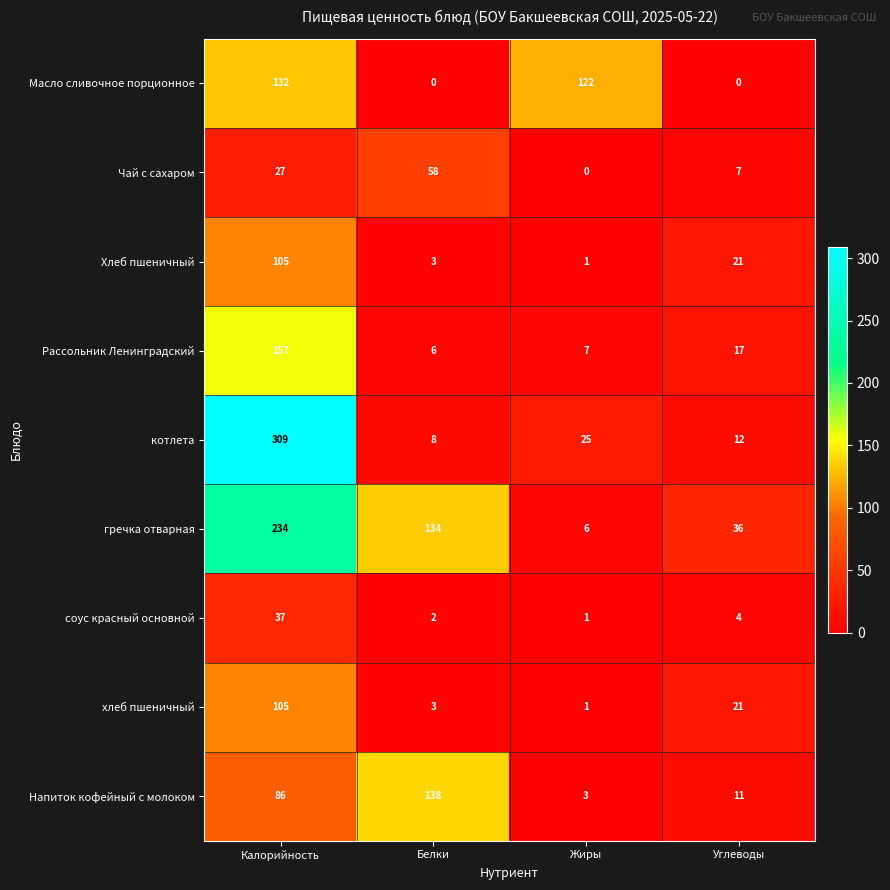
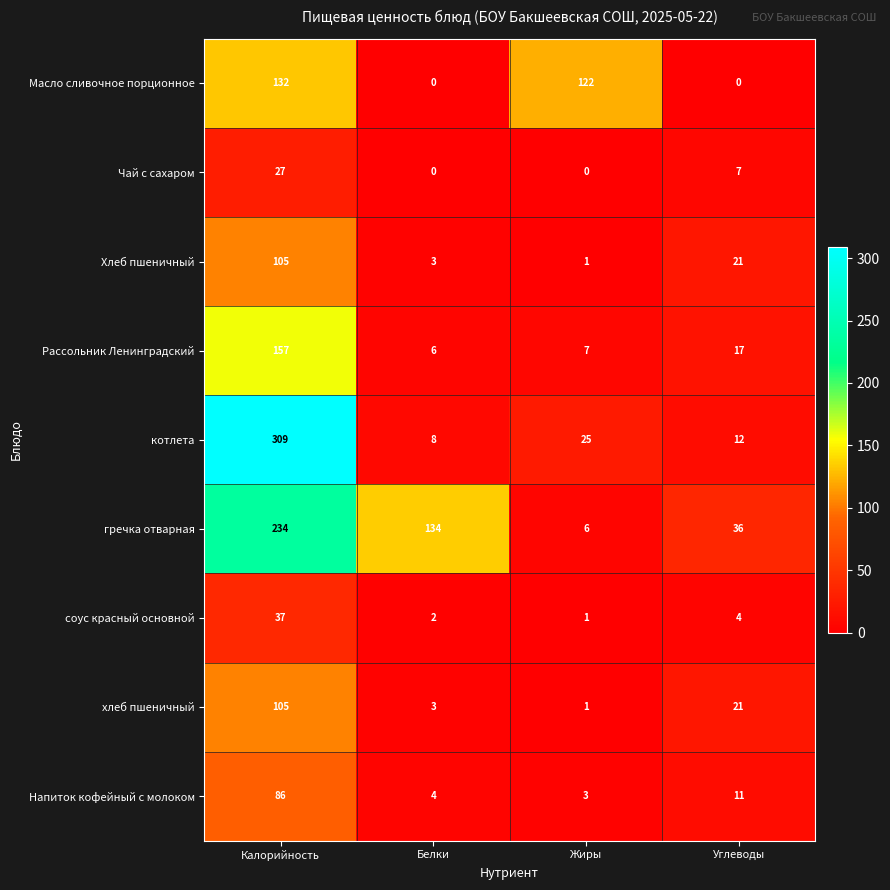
  {
    "Масло сливочное порционное": {
      "Калорийность": 132,
      "Белки": 0,
      "Жиры": 122,
      "Углеводы": 0
    },
    "Чай с сахаром": {
      "Калорийность": 27,
-     "Белки": 58,
+     "Белки": 0,
      "Жиры": 0,
      "Углеводы": 7
    },
    "Хлеб пшеничный": {
      "Калорийность": 105,
      "Белки": 3,
      "Жиры": 1,
      "Углеводы": 21
    },
    "Рассольник Ленинградский": {
      "Калорийность": 157,
      "Белки": 6,
      "Жиры": 7,
      "Углеводы": 17
    },
    "котлета": {
      "Калорийность": 309,
      "Белки": 8,
      "Жиры": 25,
      "Углеводы": 12
    },
    "гречка отварная": {
      "Калорийность": 234,
      "Белки": 134,
      "Жиры": 6,
      "Углеводы": 36
    },
    "соус красный основной": {
      "Калорийность": 37,
      "Белки": 2,
      "Жиры": 1,
      "Углеводы": 4
    },
    "хлеб пшеничный": {
      "Калорийность": 105,
      "Белки": 3,
      "Жиры": 1,
      "Углеводы": 21
    },
    "Напиток кофейный с молоком": {
      "Калорийность": 86,
-     "Белки": 138,
+     "Белки": 4,
      "Жиры": 3,
      "Углеводы": 11
    }
  }
